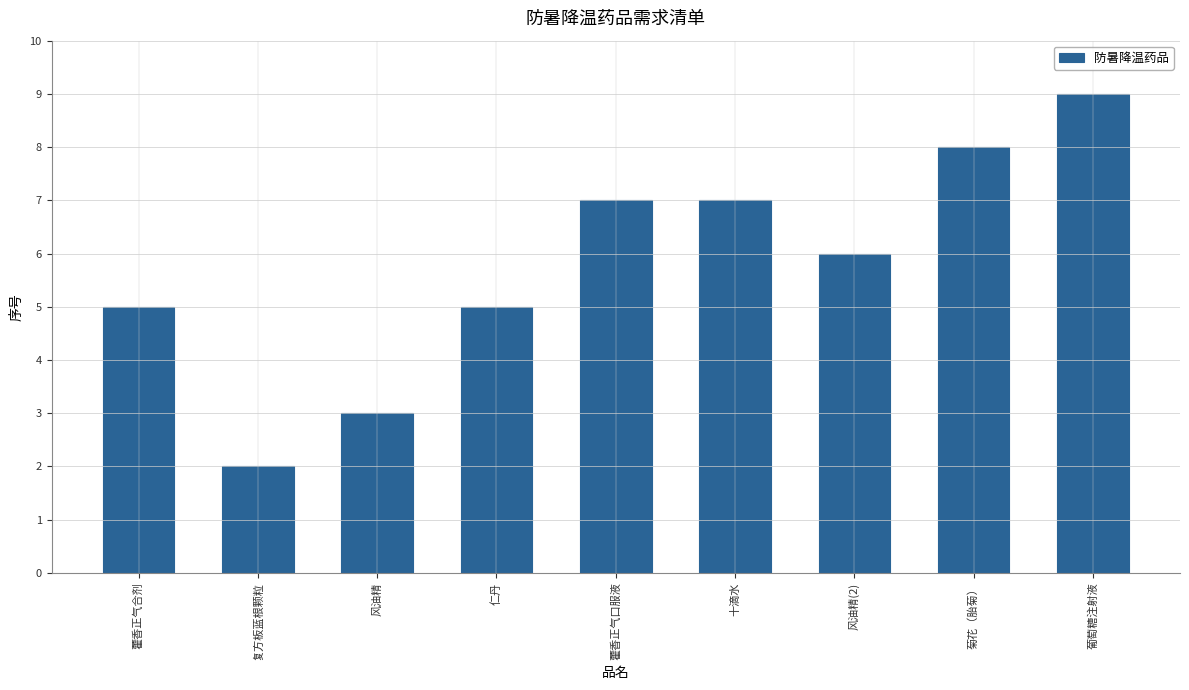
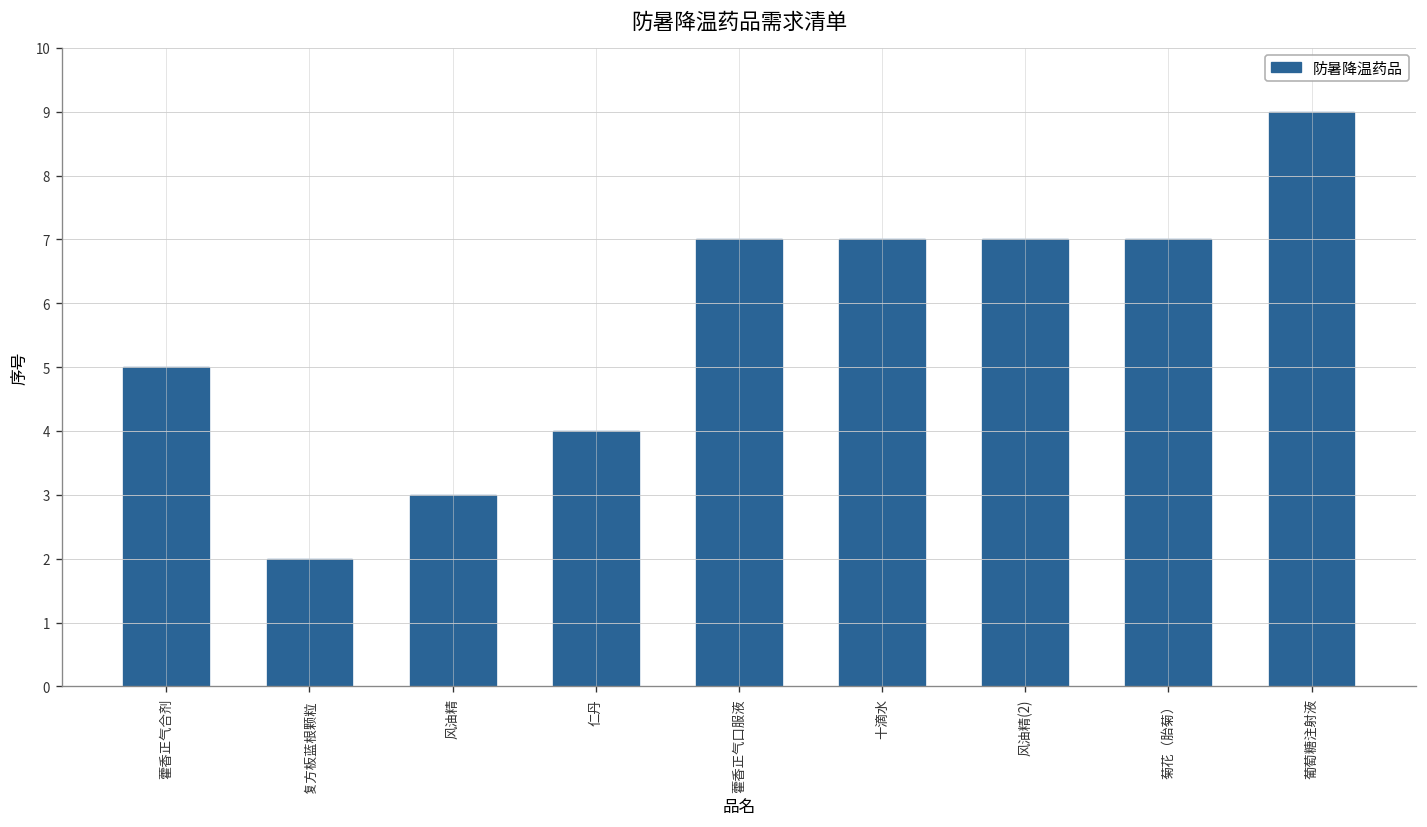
  {
    "藿香正气合剂": 5,
    "复方板蓝根颗粒": 2,
    "风油精": 3,
-   "仁丹": 5,
+   "仁丹": 4,
    "藿香正气口服液": 7,
    "十滴水": 7,
-   "风油精(2)": 6,
-   "菊花（胎菊）": 8,
+   "风油精(2)": 7,
+   "菊花（胎菊）": 7,
    "葡萄糖注射液": 9
  }
